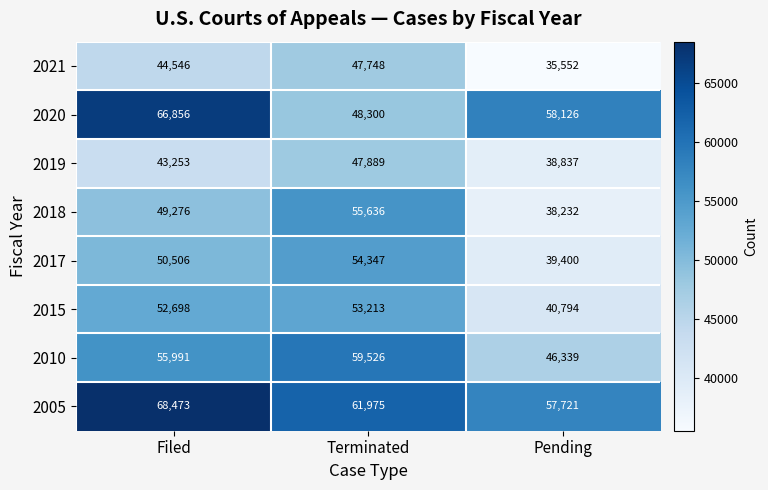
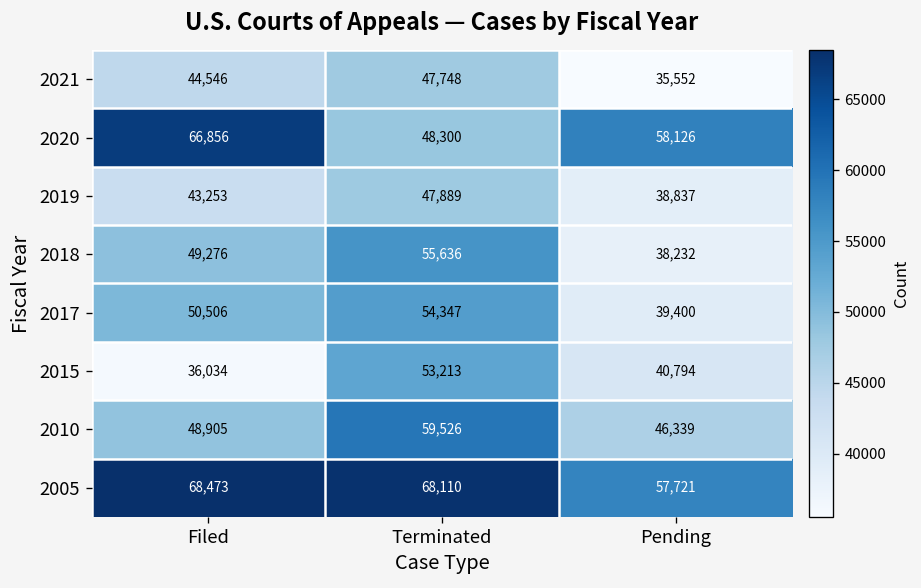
  {
    "2021": {
      "Filed": "44,546",
      "Terminated": "47,748",
      "Pending": "35,552"
    },
    "2020": {
      "Filed": "66,856",
      "Terminated": "48,300",
      "Pending": "58,126"
    },
    "2019": {
      "Filed": "43,253",
      "Terminated": "47,889",
      "Pending": "38,837"
    },
    "2018": {
      "Filed": "49,276",
      "Terminated": "55,636",
      "Pending": "38,232"
    },
    "2017": {
      "Filed": "50,506",
      "Terminated": "54,347",
      "Pending": "39,400"
    },
    "2015": {
-     "Filed": "52,698",
+     "Filed": "36,034",
      "Terminated": "53,213",
      "Pending": "40,794"
    },
    "2010": {
-     "Filed": "55,991",
+     "Filed": "48,905",
      "Terminated": "59,526",
      "Pending": "46,339"
    },
    "2005": {
      "Filed": "68,473",
-     "Terminated": "61,975",
+     "Terminated": "68,110",
      "Pending": "57,721"
    }
  }
